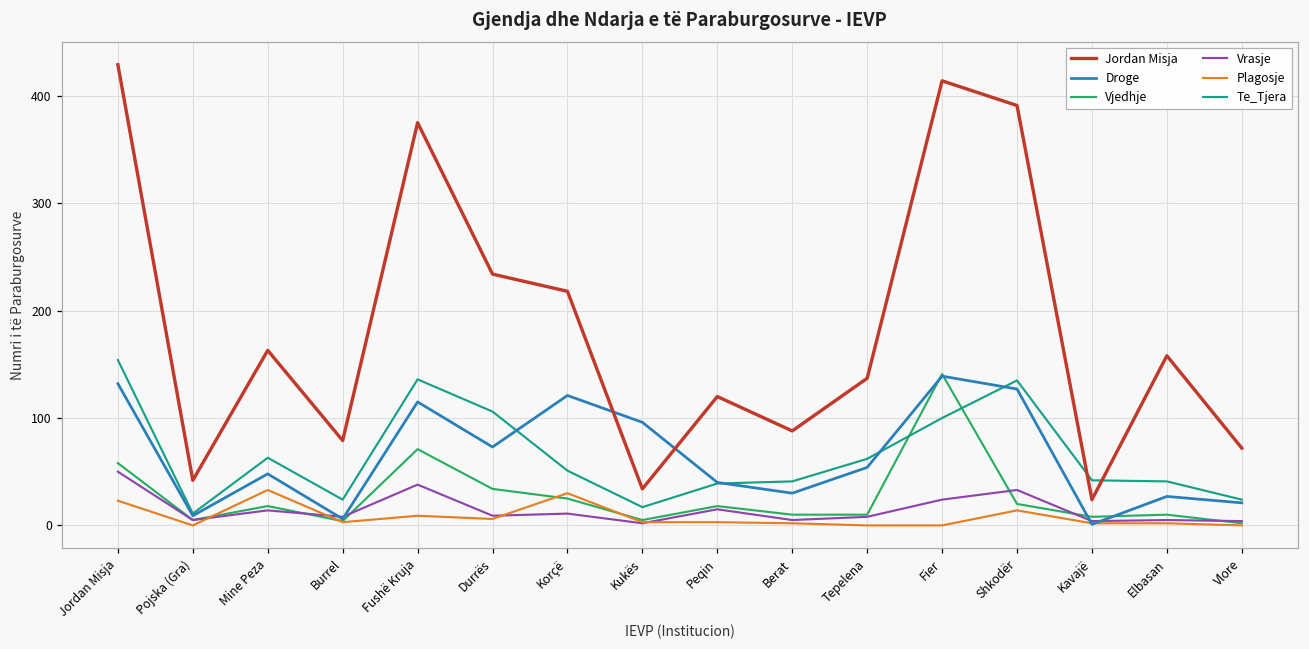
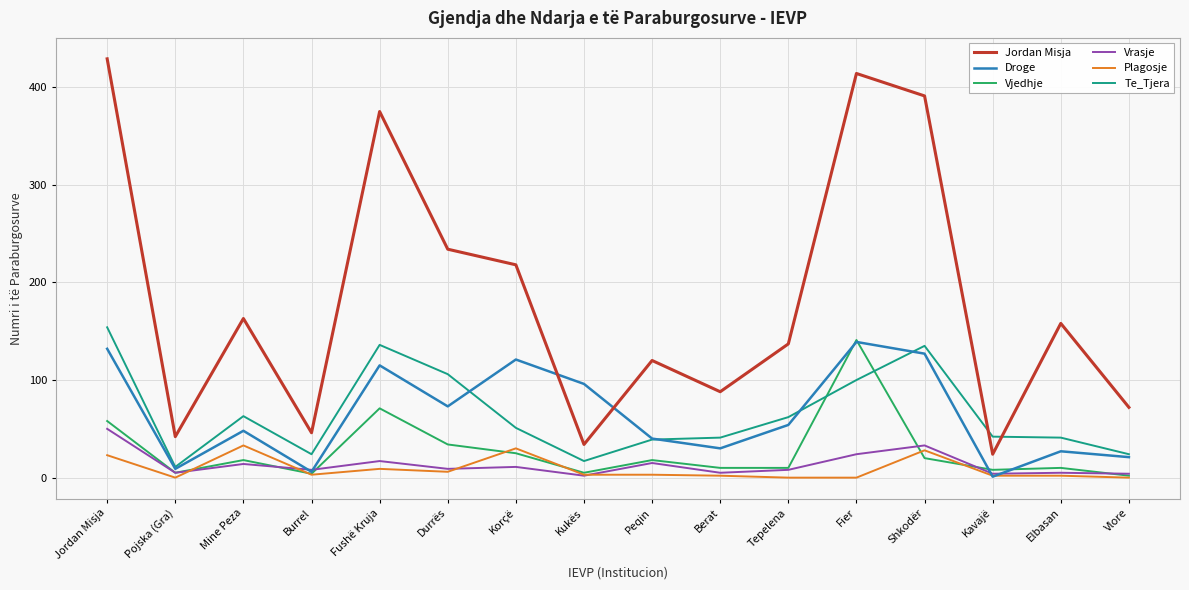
  {
    "Jordan Misja": {
      "Jordan Misja": 430,
      "Pojska (Gra)": 40,
      "Mine Peza": 160,
-     "Burrel": 80,
+     "Burrel": 50,
      "Fushë Kruja": 380,
      "Durrës": 230,
      "Korçë": 220,
      "Kukës": 30,
      "Peqin": 120,
      "Berat": 90,
      "Tepelena": 140,
      "Fier": 410,
      "Shkodër": 390,
      "Kavajë": 20,
      "Elbasan": 160,
      "Vlore": 70
    },
    "Droge": {
      "Jordan Misja": 130,
      "Mine Peza": 50,
      "Fushë Kruja": 120,
      "Durrës": 70,
      "Korçë": 120,
      "Kukës": 100,
      "Berat": 30,
      "Tepelena": 50,
      "Shkodër": 130,
      "Elbasan": 30,
      "Vlore": 20
    },
    "Vrasje": {
      "Jordan Misja": 50,
      "Mine Peza": 10,
-     "Fushë Kruja": 40,
+     "Fushë Kruja": 20,
      "Durrës": 10,
      "Korçë": 10,
      "Peqin": 20,
      "Berat": 10,
      "Fier": 20,
      "Shkodër": 30,
      "Elbasan": 10
    },
    "Plagosje": {
      "Jordan Misja": 20,
      "Pojska (Gra)": 0,
      "Mine Peza": 30,
      "Fushë Kruja": 10,
      "Durrës": 10,
      "Korçë": 30,
      "Peqin": 0,
      "Berat": 0,
      "Tepelena": 0,
      "Fier": 0,
-     "Shkodër": 10,
+     "Shkodër": 30,
      "Elbasan": 0
    }
  }
